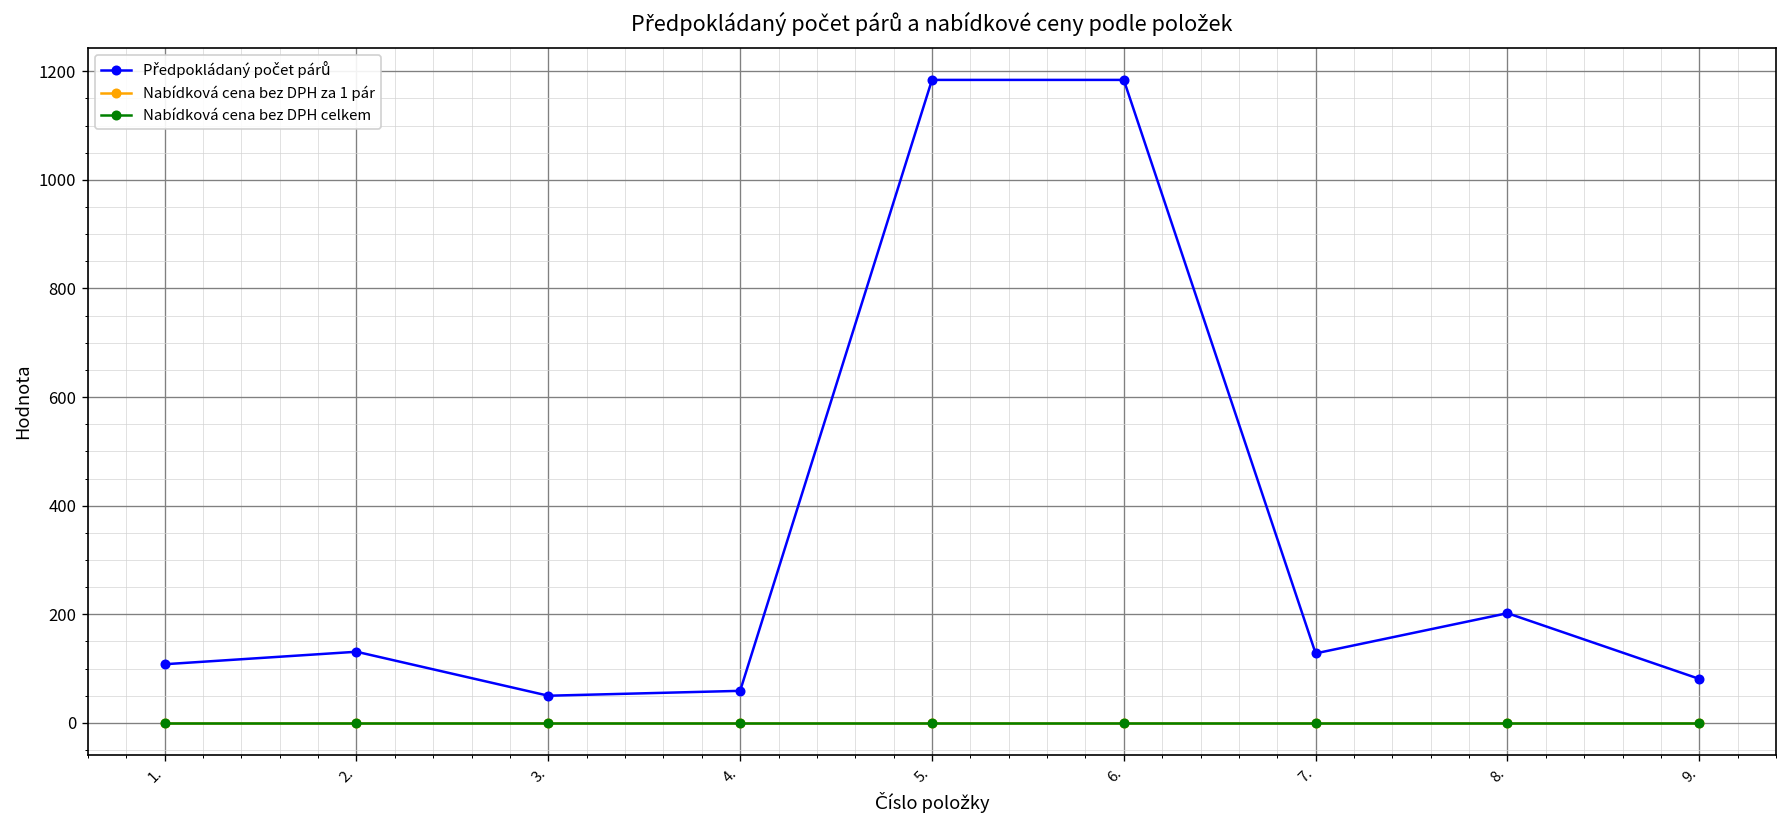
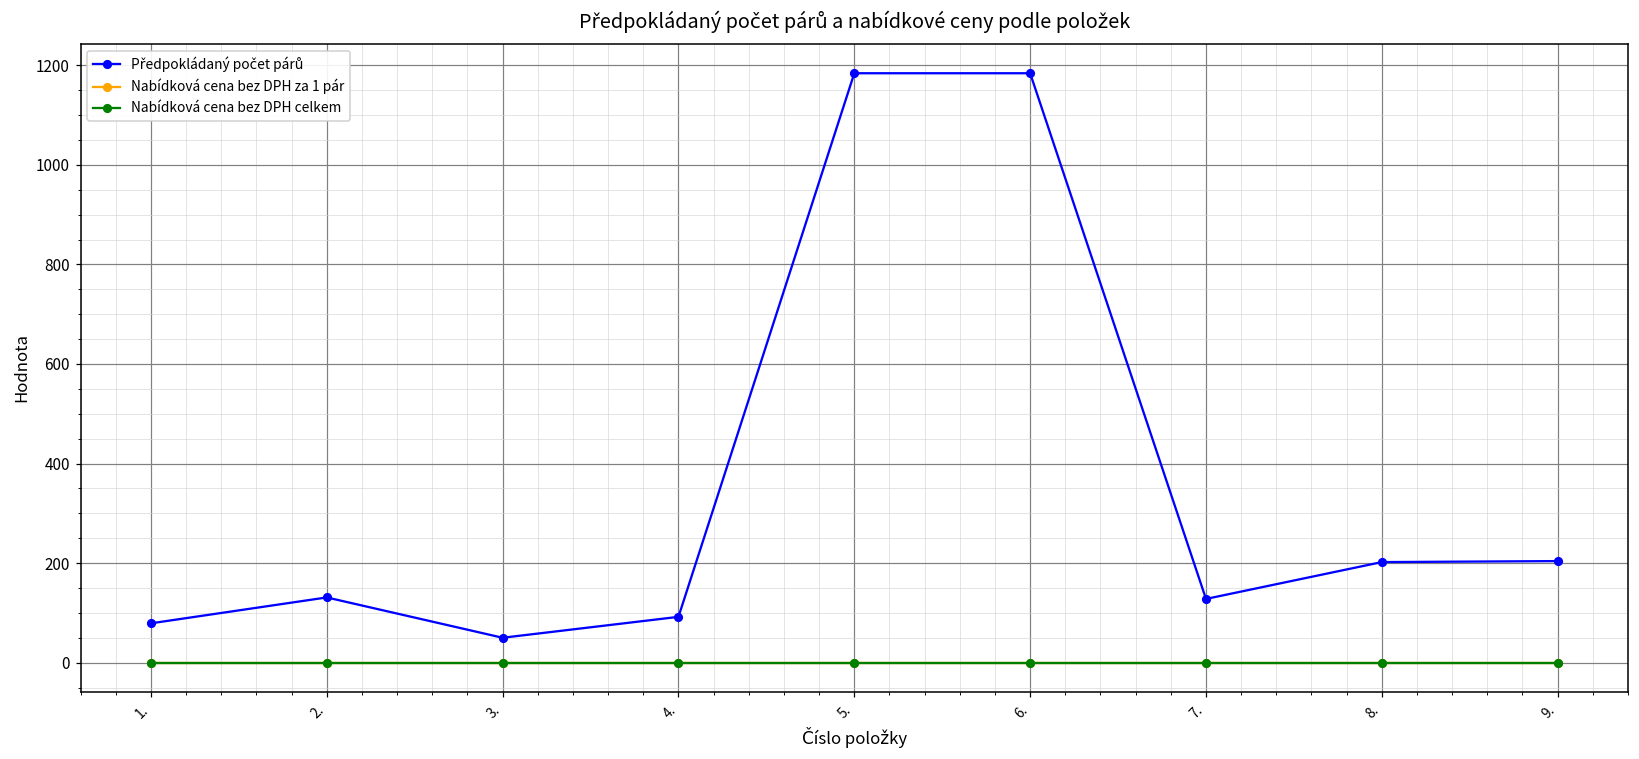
  {
    "Předpokládaný počet párů": {
-     "1.": 110,
+     "1.": 80,
      "2.": 130,
      "3.": 50,
-     "4.": 60,
+     "4.": 90,
      "5.": 1180,
      "6.": 1180,
      "7.": 130,
      "8.": 200,
-     "9.": 80
+     "9.": 200
    },
    "Nabídková cena bez DPH celkem": {
      "1.": 0,
      "2.": 0,
      "3.": 0,
      "4.": 0,
      "5.": 0,
      "6.": 0,
      "7.": 0,
      "8.": 0,
      "9.": 0
    }
  }
